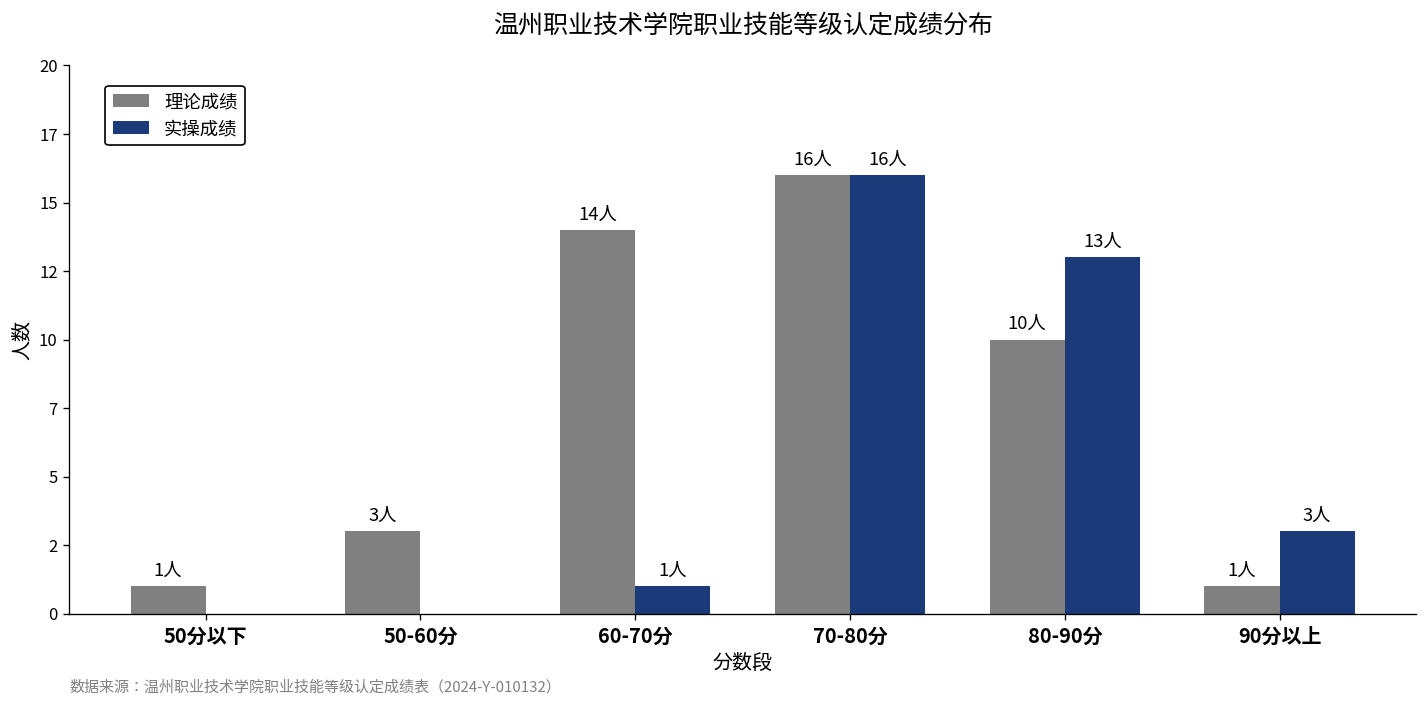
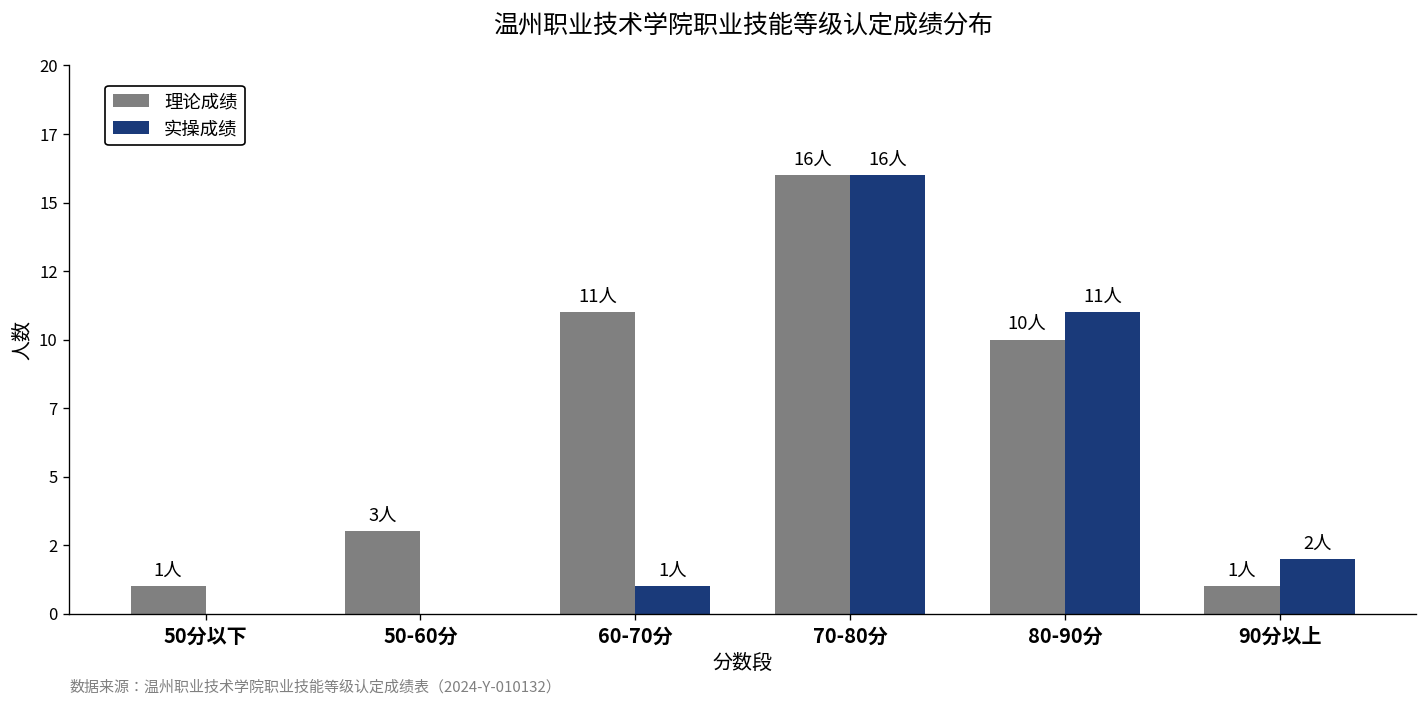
  {
    "理论成绩": {
      "50分以下": "1人",
      "50-60分": "3人",
-     "60-70分": "14人",
+     "60-70分": "11人",
      "70-80分": "16人",
      "80-90分": "10人",
      "90分以上": "1人"
    },
    "实操成绩": {
      "60-70分": "1人",
      "70-80分": "16人",
-     "80-90分": "13人",
-     "90分以上": "3人"
+     "80-90分": "11人",
+     "90分以上": "2人"
    }
  }
